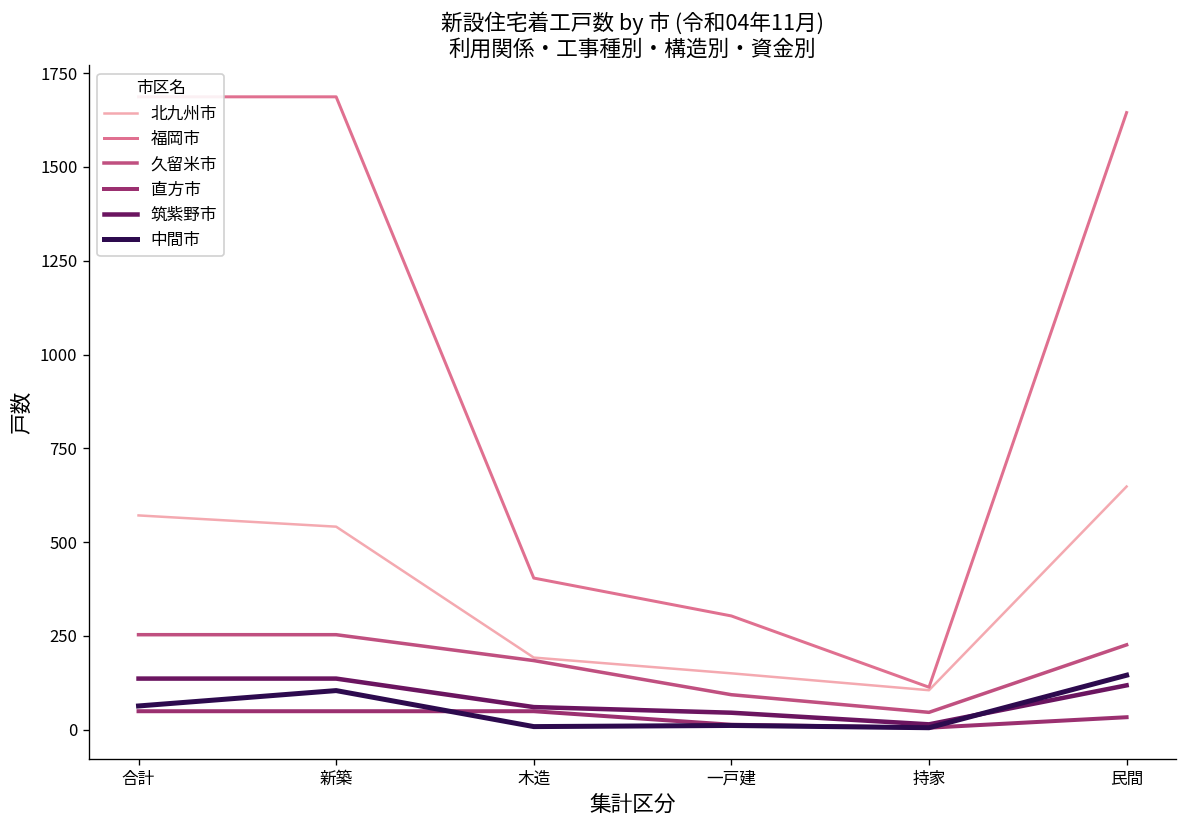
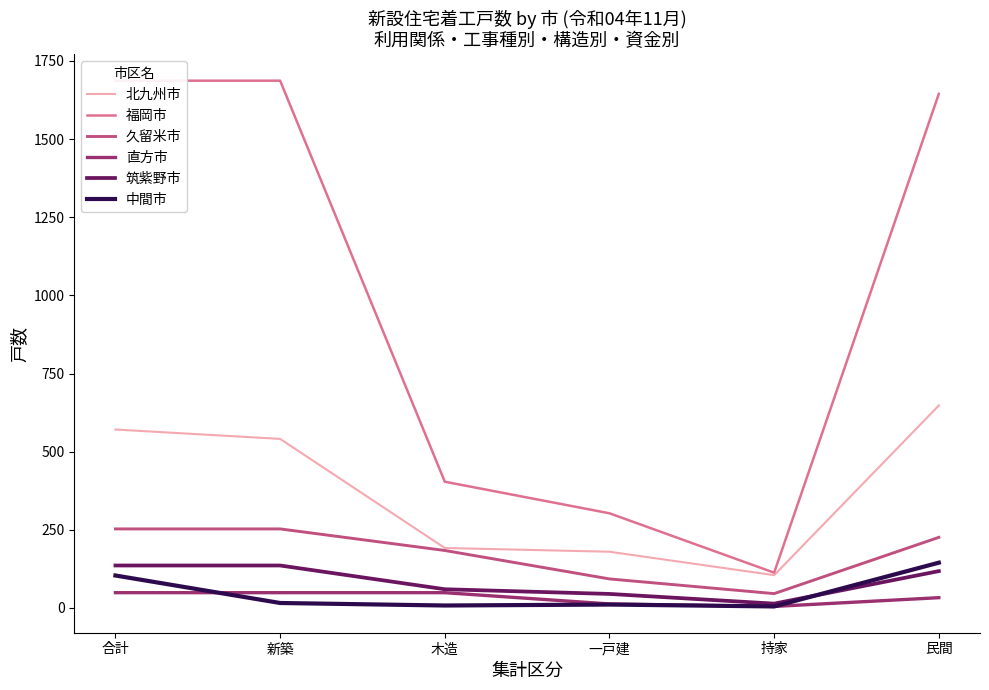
  {
    "北九州市": {
      "合計": 570,
      "新築": 540,
-     "一戸建": 150,
+     "一戸建": 180,
      "民間": 650
    },
    "中間市": {
-     "合計": 60,
-     "新築": 100,
+     "合計": 100,
+     "新築": 20,
      "木造": 10,
      "民間": 150
    }
  }
